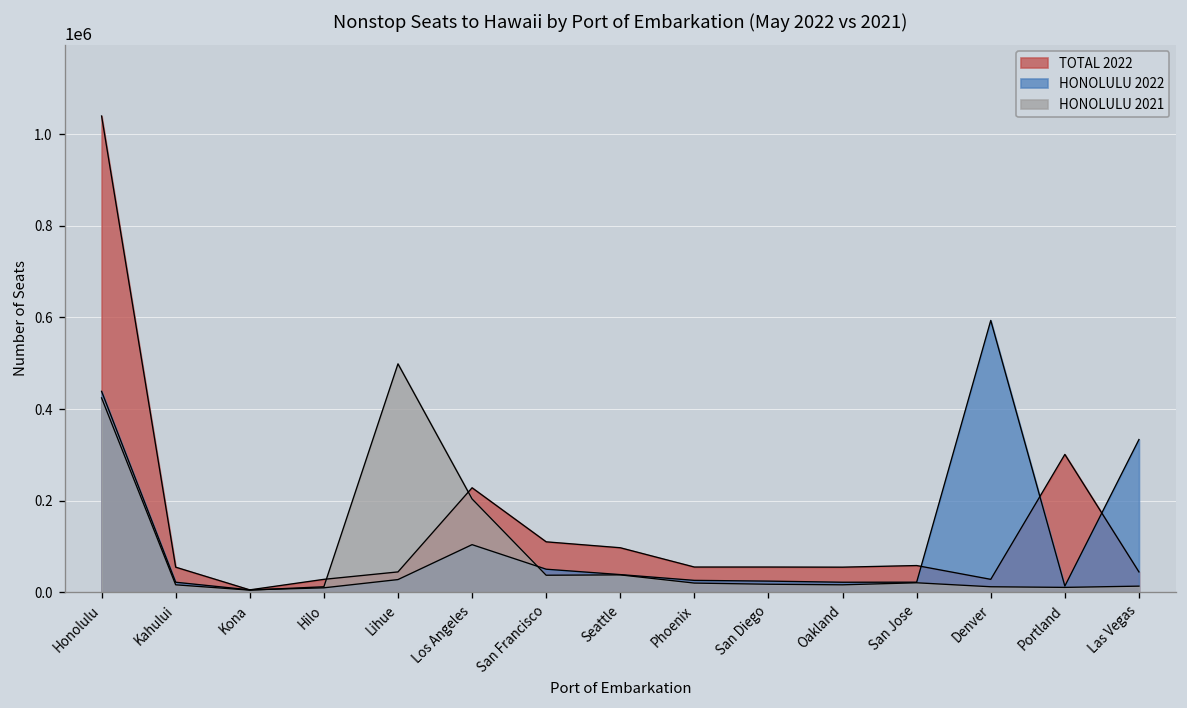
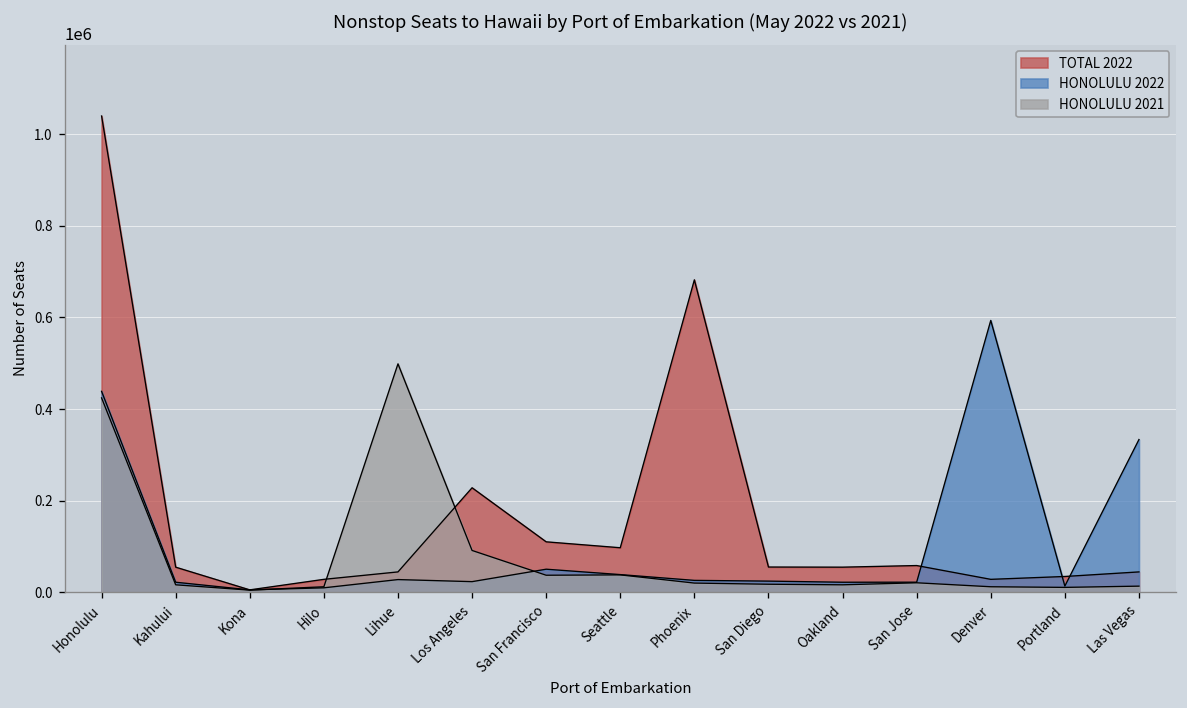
  {
    "TOTAL 2022": {
      "Honolulu": 1040000,
      "Kahului": 50000,
      "Hilo": 30000,
      "Lihue": 40000,
      "Los Angeles": 230000,
      "San Francisco": 110000,
      "Seattle": 100000,
-     "Phoenix": 60000,
+     "Phoenix": 680000,
      "San Diego": 60000,
      "Oakland": 50000,
      "San Jose": 60000,
      "Denver": 30000,
-     "Portland": 300000,
+     "Portland": 30000,
      "Las Vegas": 40000
    },
    "HONOLULU 2022": {
      "Honolulu": 440000,
      "Lihue": 30000,
-     "Los Angeles": 100000,
+     "Los Angeles": 20000,
      "San Francisco": 50000,
      "San Diego": 20000,
      "Denver": 590000,
      "Las Vegas": 330000
    },
    "HONOLULU 2021": {
      "Honolulu": 420000,
      "Lihue": 500000,
-     "Los Angeles": 200000,
+     "Los Angeles": 90000,
      "San Francisco": 40000,
      "San Diego": 20000,
      "Denver": 10000,
      "Las Vegas": 10000
    }
  }
